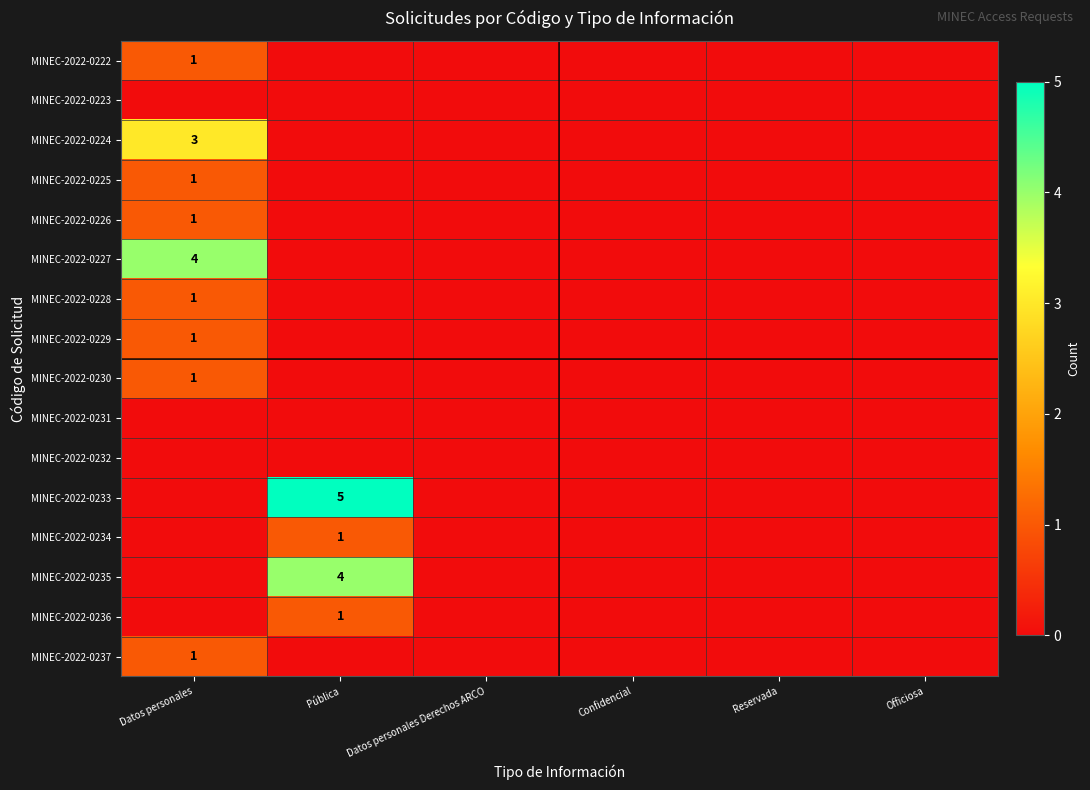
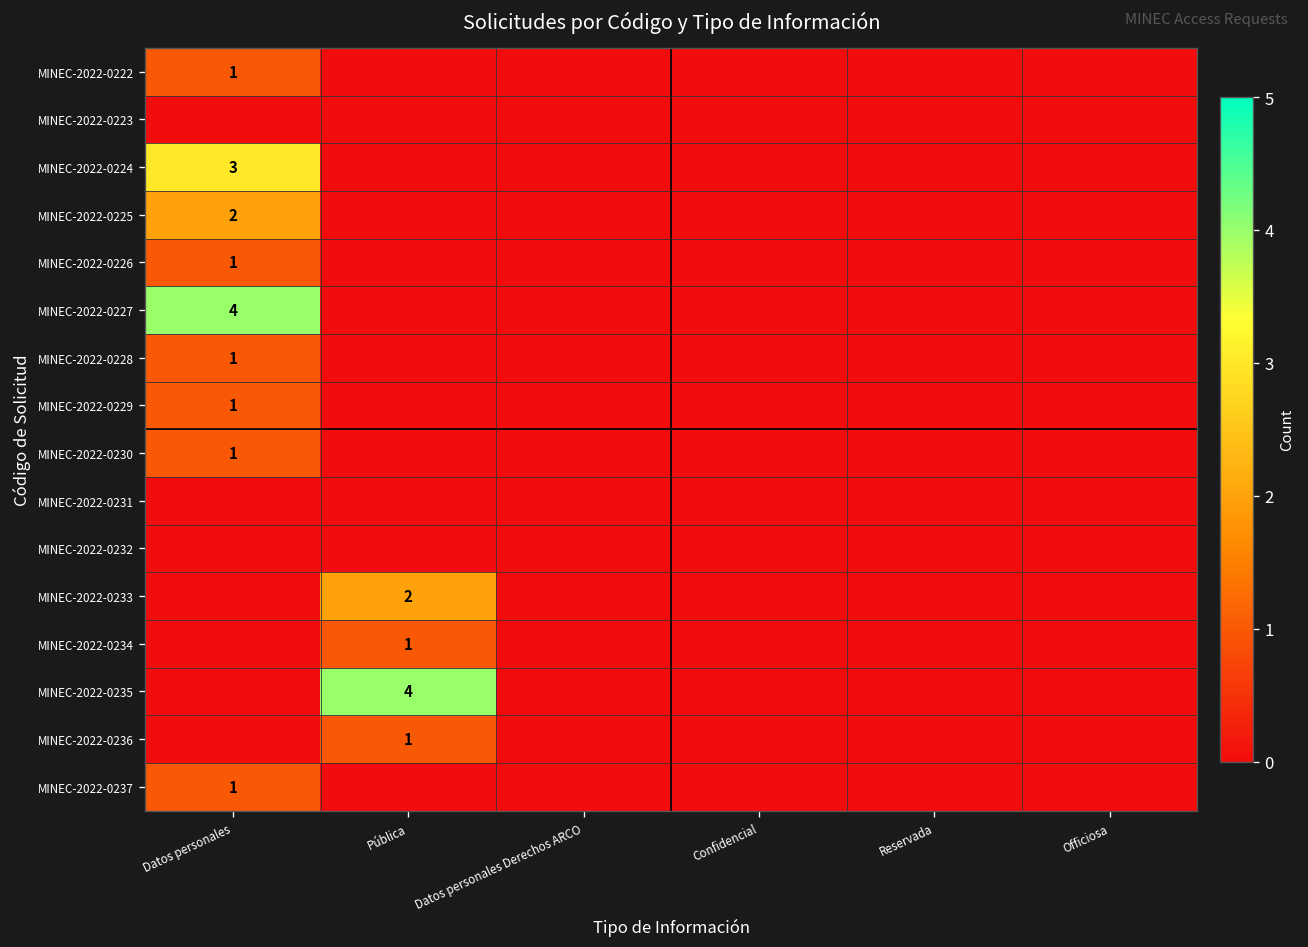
  {
    "MINEC-2022-0222": {
      "Datos personales": 1
    },
    "MINEC-2022-0224": {
      "Datos personales": 3
    },
    "MINEC-2022-0225": {
-     "Datos personales": 1
+     "Datos personales": 2
    },
    "MINEC-2022-0226": {
      "Datos personales": 1
    },
    "MINEC-2022-0227": {
      "Datos personales": 4
    },
    "MINEC-2022-0228": {
      "Datos personales": 1
    },
    "MINEC-2022-0229": {
      "Datos personales": 1
    },
    "MINEC-2022-0230": {
      "Datos personales": 1
    },
    "MINEC-2022-0233": {
-     "Pública": 5
+     "Pública": 2
    },
    "MINEC-2022-0234": {
      "Pública": 1
    },
    "MINEC-2022-0235": {
      "Pública": 4
    },
    "MINEC-2022-0236": {
      "Pública": 1
    },
    "MINEC-2022-0237": {
      "Datos personales": 1
    }
  }
